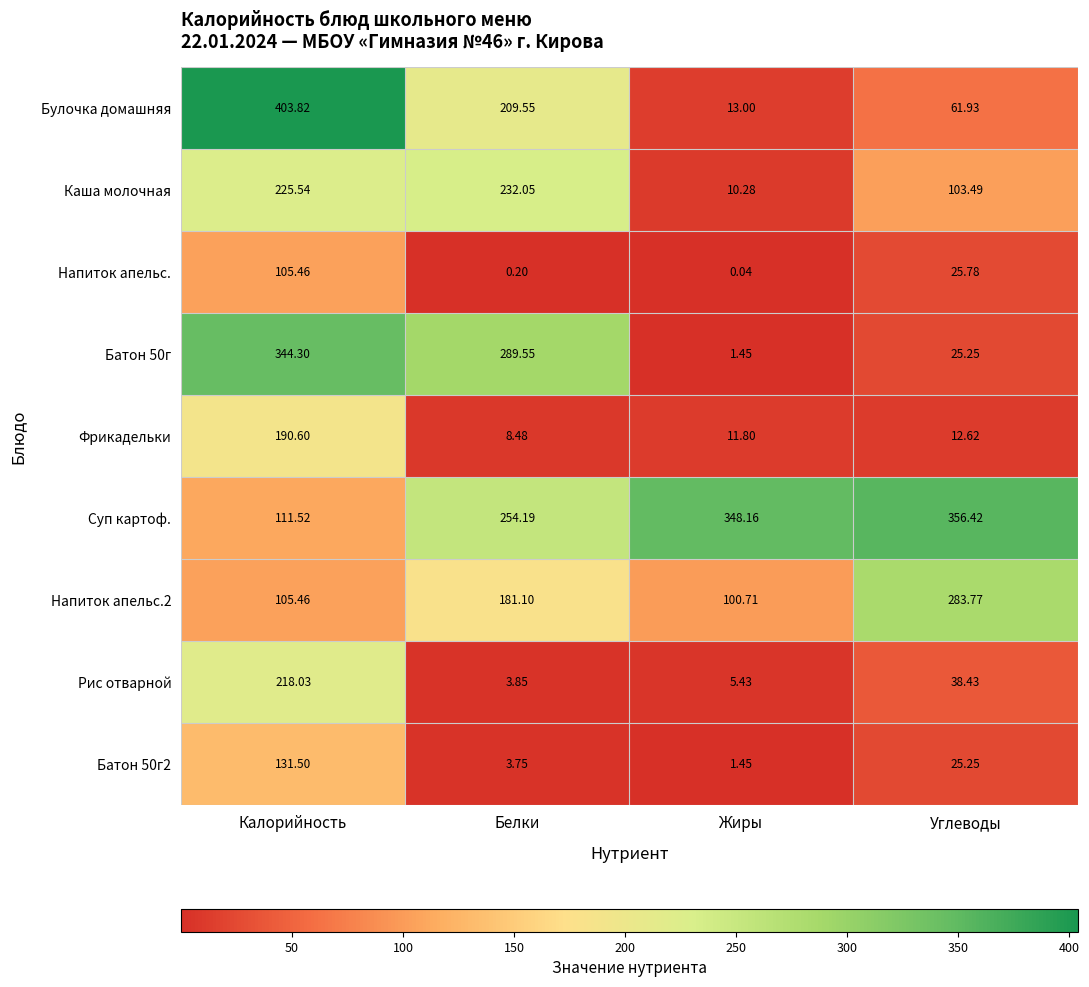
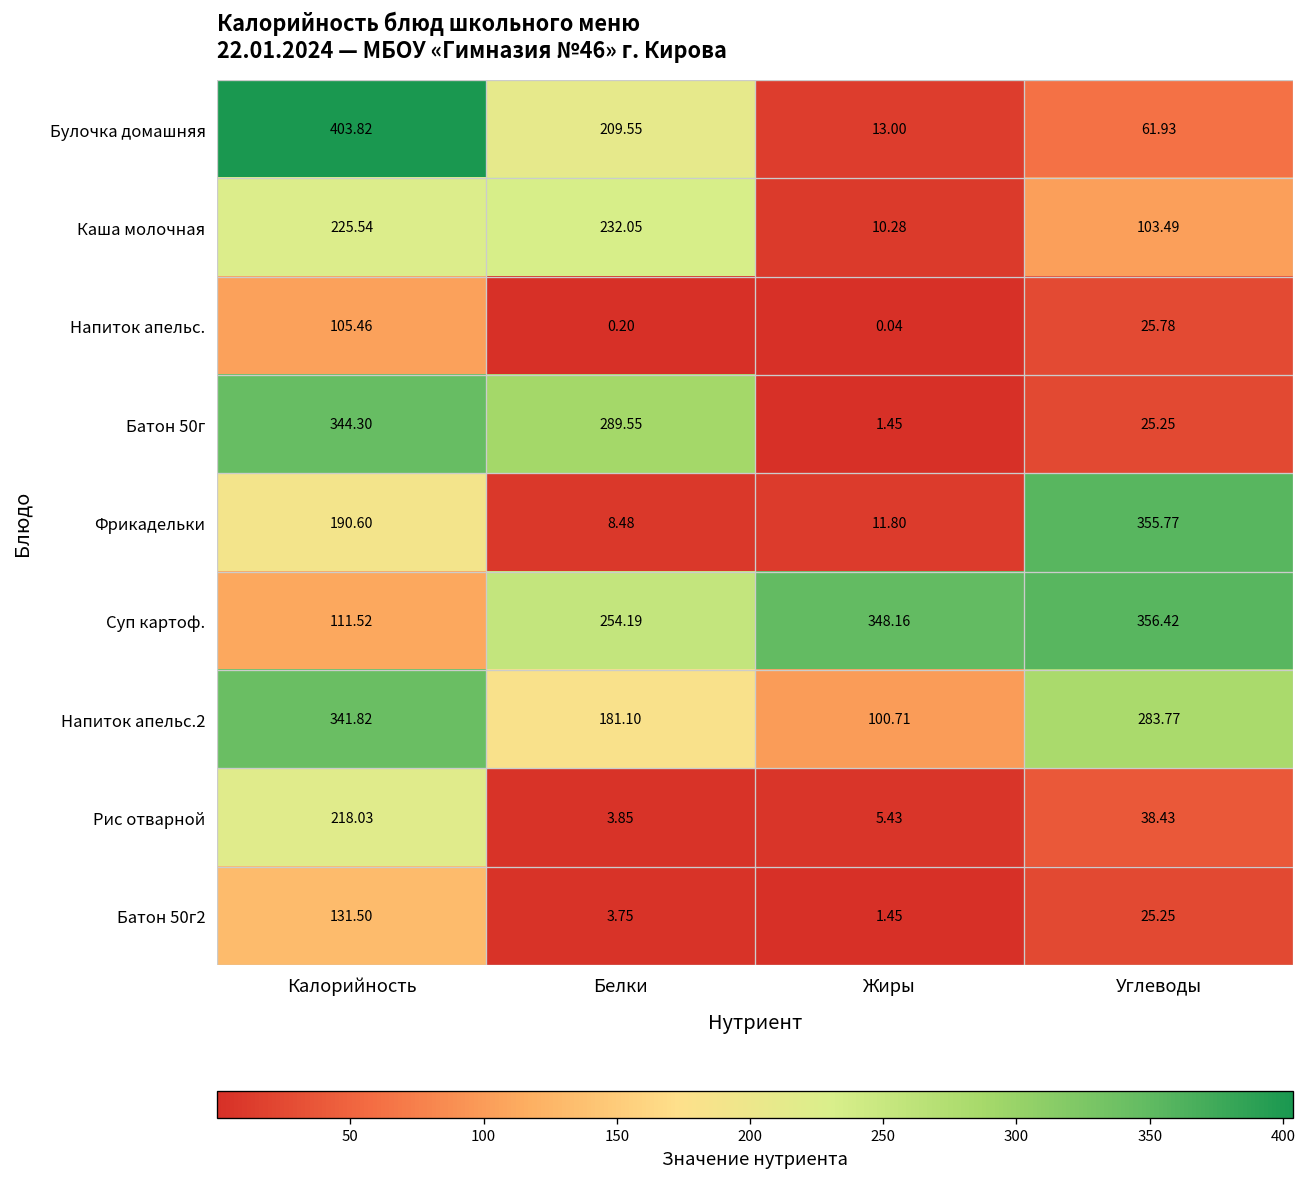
  {
    "Булочка домашняя": {
      "Калорийность": 403.82,
      "Белки": 209.55,
      "Жиры": 13.00,
      "Углеводы": 61.93
    },
    "Каша молочная": {
      "Калорийность": 225.54,
      "Белки": 232.05,
      "Жиры": 10.28,
      "Углеводы": 103.49
    },
    "Напиток апельс.": {
      "Калорийность": 105.46,
      "Белки": 0.20,
      "Жиры": 0.04,
      "Углеводы": 25.78
    },
    "Батон 50г": {
      "Калорийность": 344.30,
      "Белки": 289.55,
      "Жиры": 1.45,
      "Углеводы": 25.25
    },
    "Фрикадельки": {
      "Калорийность": 190.60,
      "Белки": 8.48,
      "Жиры": 11.80,
-     "Углеводы": 12.62
+     "Углеводы": 355.77
    },
    "Суп картоф.": {
      "Калорийность": 111.52,
      "Белки": 254.19,
      "Жиры": 348.16,
      "Углеводы": 356.42
    },
    "Напиток апельс.2": {
-     "Калорийность": 105.46,
+     "Калорийность": 341.82,
      "Белки": 181.10,
      "Жиры": 100.71,
      "Углеводы": 283.77
    },
    "Рис отварной": {
      "Калорийность": 218.03,
      "Белки": 3.85,
      "Жиры": 5.43,
      "Углеводы": 38.43
    },
    "Батон 50г2": {
      "Калорийность": 131.50,
      "Белки": 3.75,
      "Жиры": 1.45,
      "Углеводы": 25.25
    }
  }
